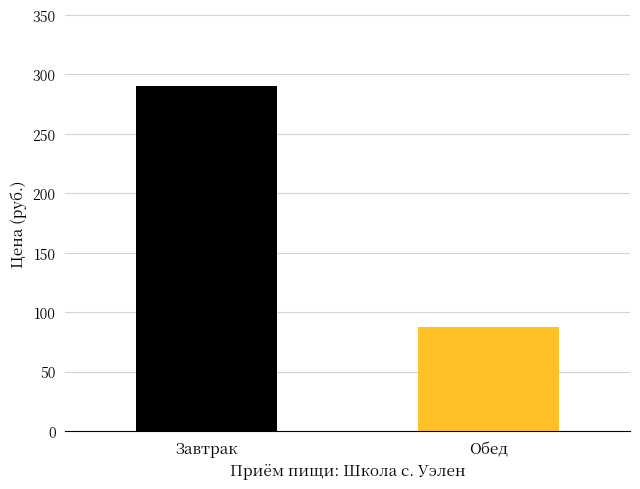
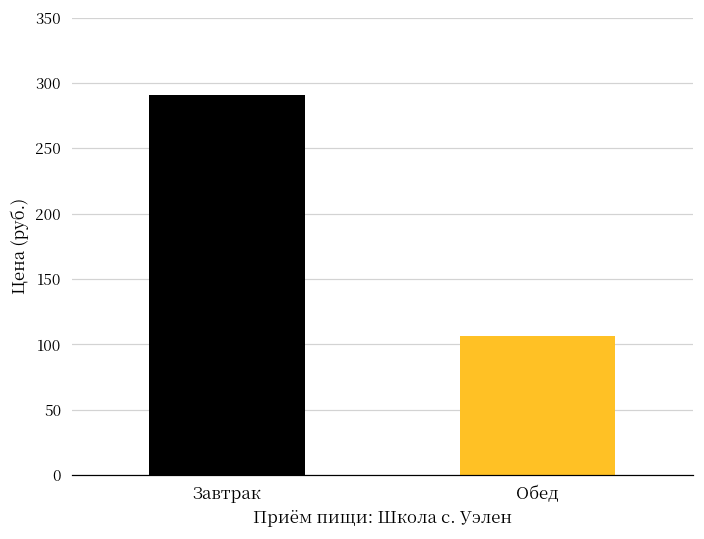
  {
    "Завтрак": 290,
-   "Обед": 87
+   "Обед": 106
  }
